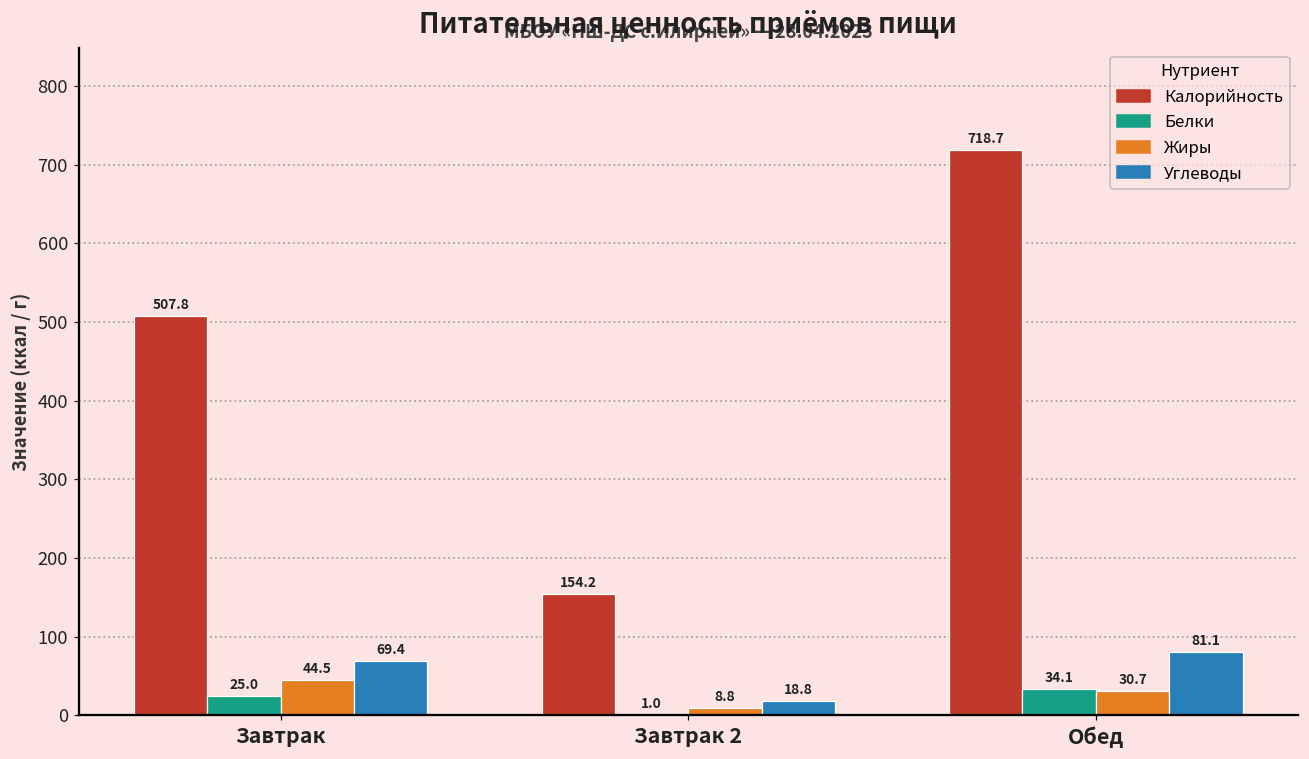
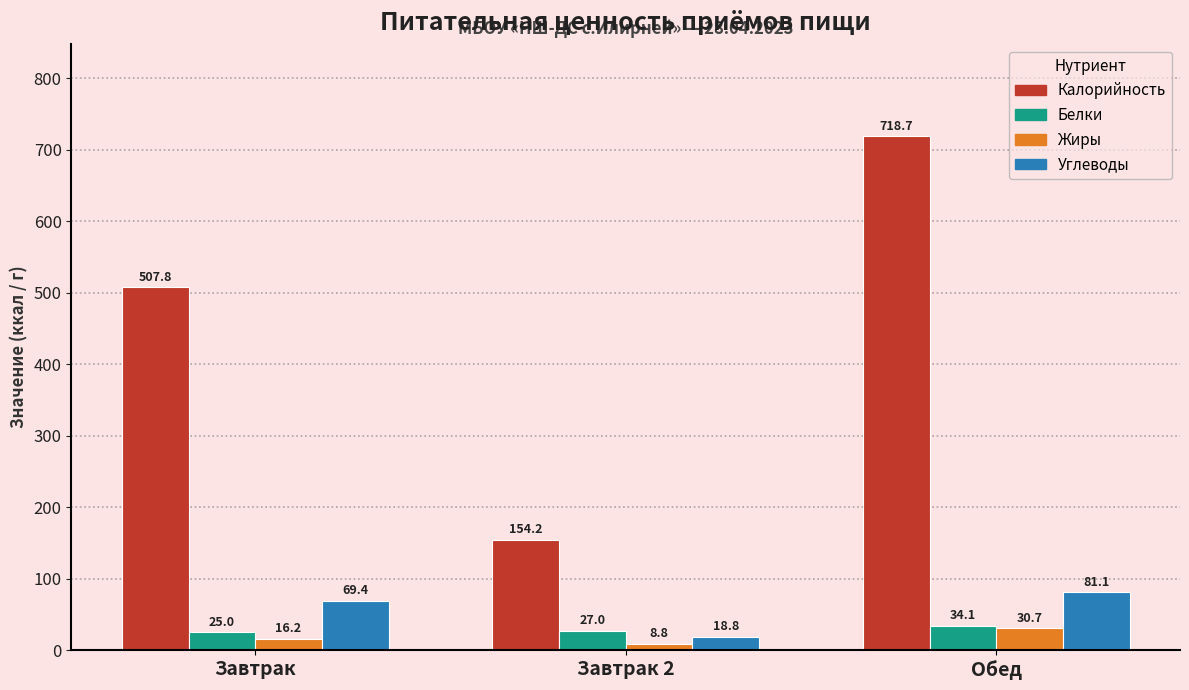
  {
    "Калорийность": {
      "Завтрак": 507.8,
      "Завтрак 2": 154.2,
      "Обед": 718.7
    },
    "Белки": {
      "Завтрак": 25.0,
-     "Завтрак 2": 1.0,
+     "Завтрак 2": 27.0,
      "Обед": 34.1
    },
    "Жиры": {
-     "Завтрак": 44.5,
+     "Завтрак": 16.2,
      "Завтрак 2": 8.8,
      "Обед": 30.7
    },
    "Углеводы": {
      "Завтрак": 69.4,
      "Завтрак 2": 18.8,
      "Обед": 81.1
    }
  }
